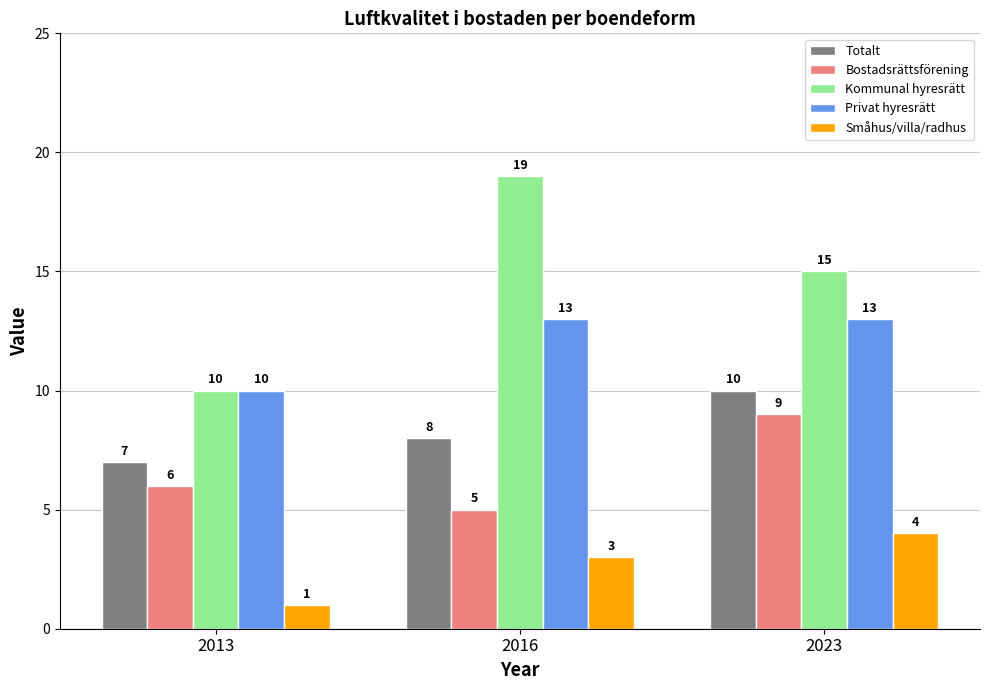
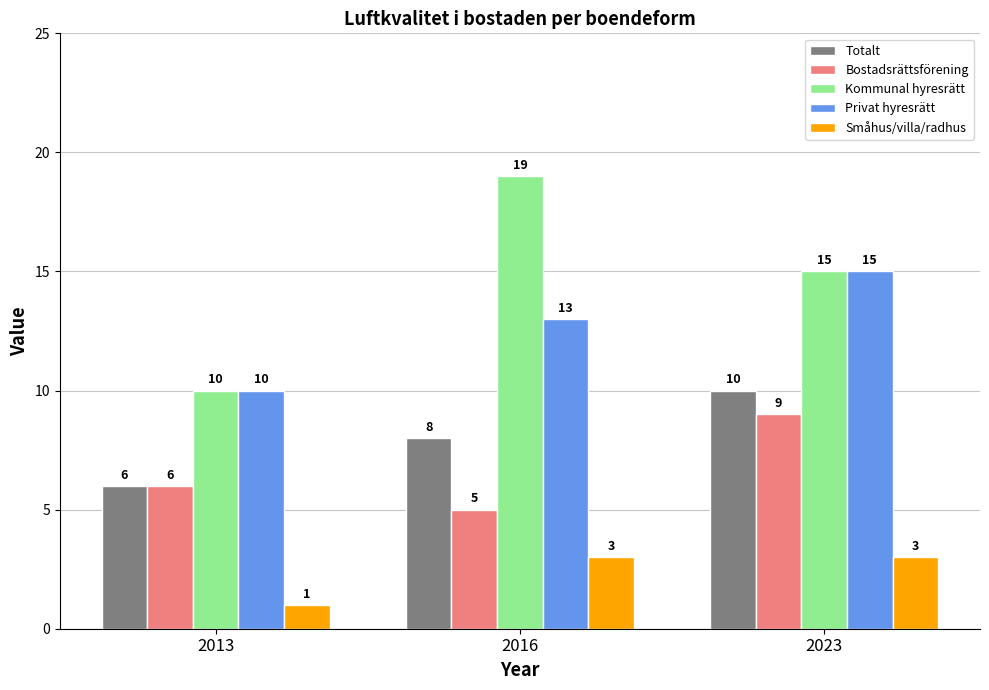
  {
    "Totalt": {
-     "2013": 7,
+     "2013": 6,
      "2016": 8,
      "2023": 10
    },
    "Bostadsrättsförening": {
      "2013": 6,
      "2016": 5,
      "2023": 9
    },
    "Kommunal hyresrätt": {
      "2013": 10,
      "2016": 19,
      "2023": 15
    },
    "Privat hyresrätt": {
      "2013": 10,
      "2016": 13,
-     "2023": 13
+     "2023": 15
    },
    "Småhus/villa/radhus": {
      "2013": 1,
      "2016": 3,
-     "2023": 4
+     "2023": 3
    }
  }
